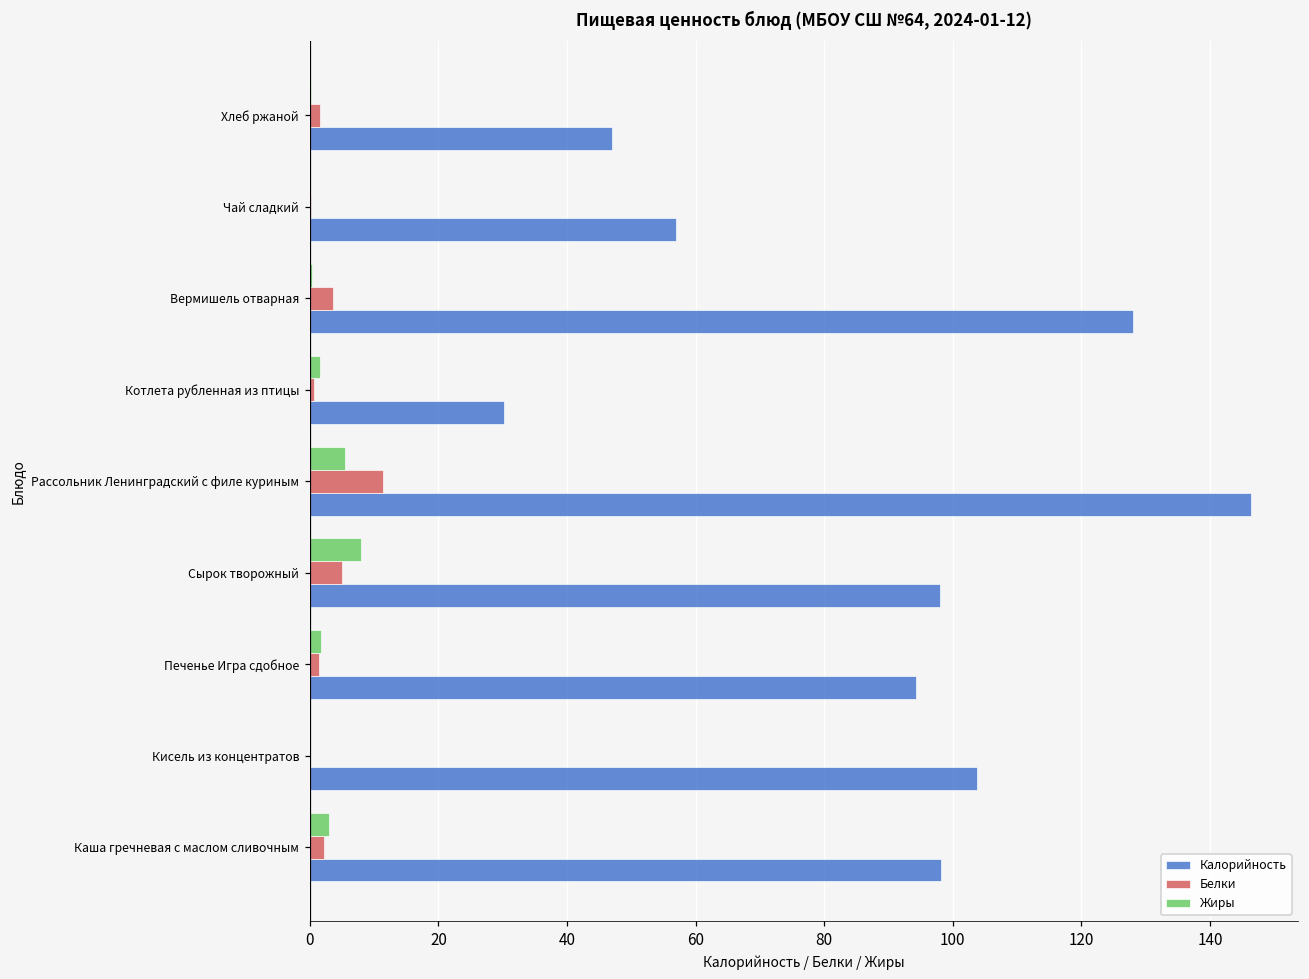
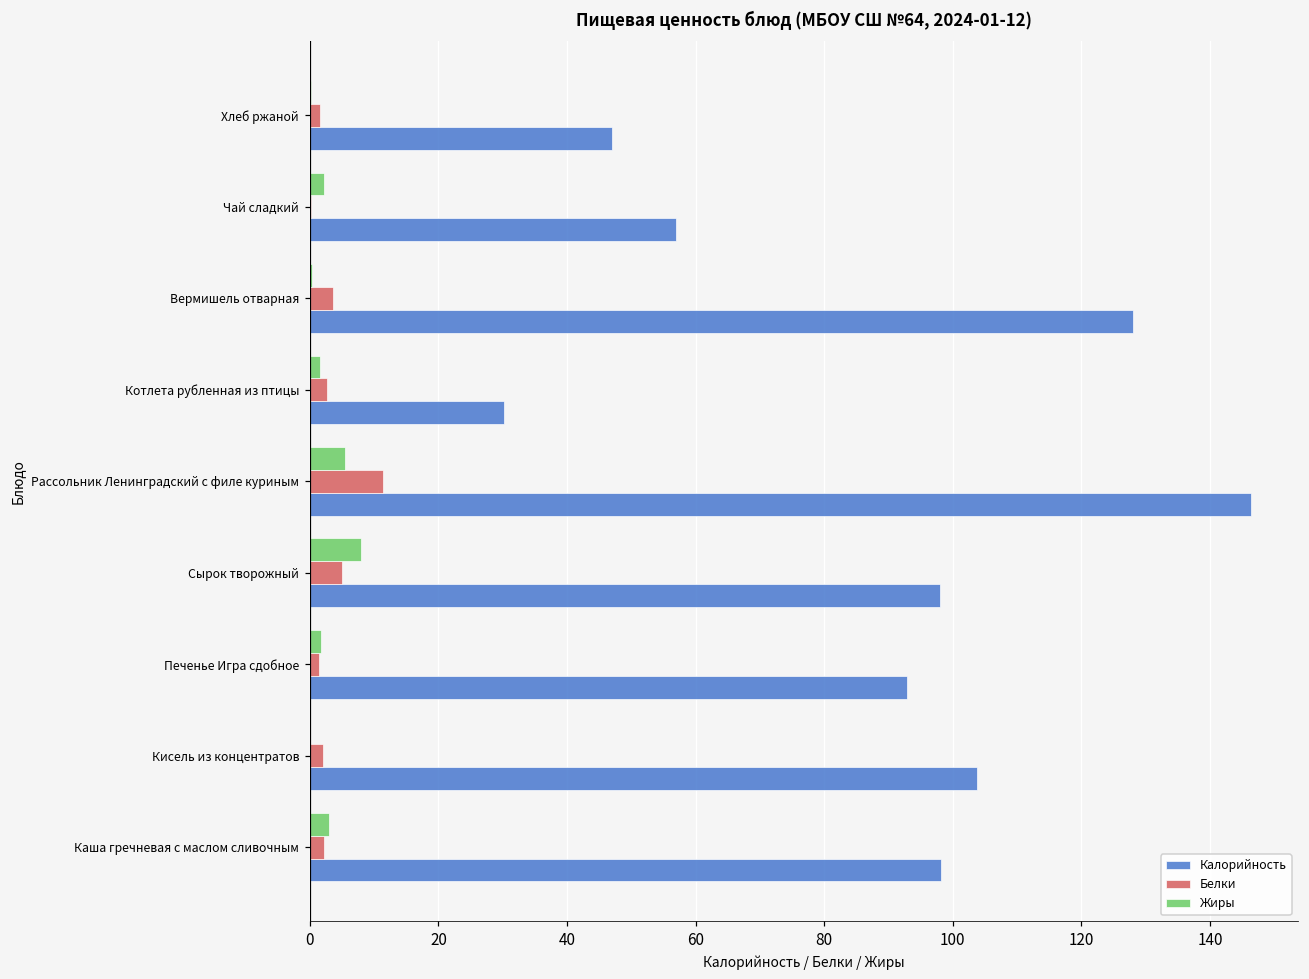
  {
    "Калорийность": {
      "Хлеб ржаной": 47,
      "Чай сладкий": 57,
      "Вермишель отварная": 128,
      "Котлета рубленная из птицы": 30,
      "Рассольник Ленинградский с филе куриным": 146,
      "Сырок творожный": 98,
-     "Печенье Игра сдобное": 94,
+     "Печенье Игра сдобное": 93,
      "Кисель из концентратов": 104,
      "Каша гречневая с маслом сливочным": 98
    },
    "Белки": {
      "Хлеб ржаной": 2,
      "Вермишель отварная": 4,
-     "Котлета рубленная из птицы": 1,
+     "Котлета рубленная из птицы": 3,
      "Рассольник Ленинградский с филе куриным": 11,
      "Сырок творожный": 5,
      "Печенье Игра сдобное": 1,
-     "Кисель из концентратов": 0,
+     "Кисель из концентратов": 2,
      "Каша гречневая с маслом сливочным": 2
    },
    "Жиры": {
-     "Чай сладкий": 0,
+     "Чай сладкий": 2,
      "Котлета рубленная из птицы": 2,
      "Рассольник Ленинградский с филе куриным": 5,
      "Сырок творожный": 8,
      "Печенье Игра сдобное": 2,
      "Кисель из концентратов": 0,
      "Каша гречневая с маслом сливочным": 3
    }
  }
